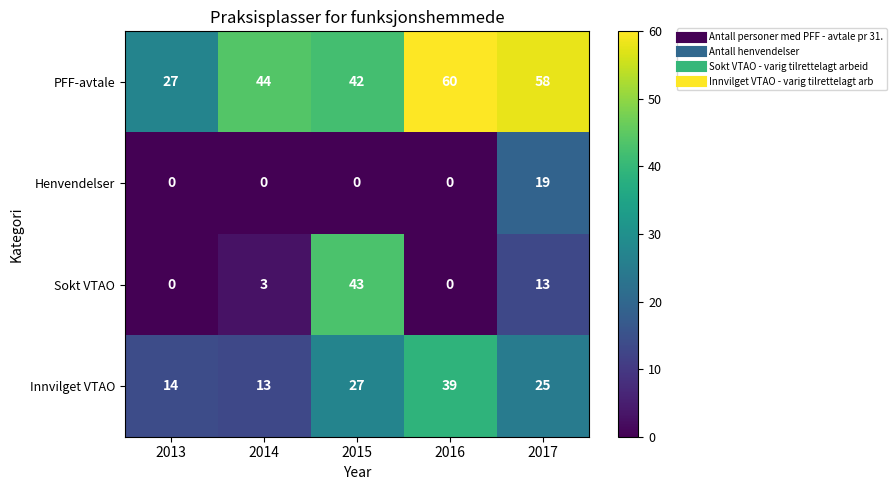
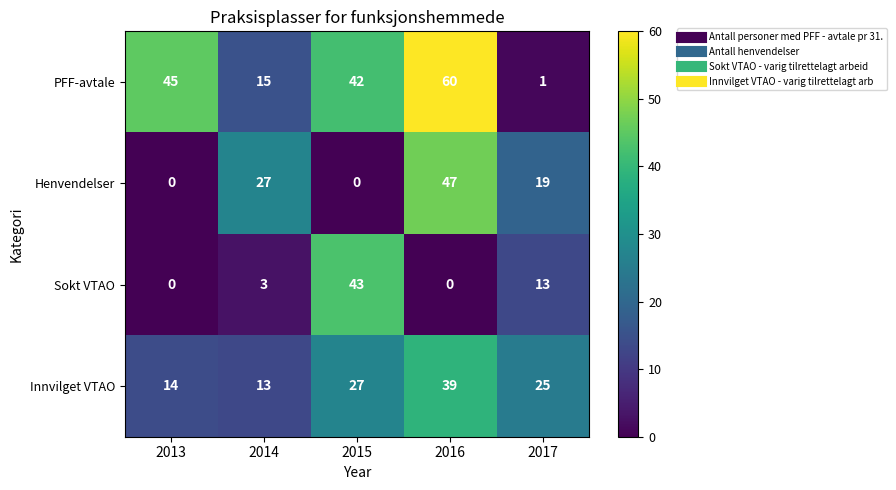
  {
    "PFF-avtale": {
-     "2013": 27,
-     "2014": 44,
+     "2013": 45,
+     "2014": 15,
      "2015": 42,
      "2016": 60,
-     "2017": 58
+     "2017": 1
    },
    "Henvendelser": {
      "2013": 0,
-     "2014": 0,
+     "2014": 27,
      "2015": 0,
-     "2016": 0,
+     "2016": 47,
      "2017": 19
    },
    "Sokt VTAO": {
      "2013": 0,
      "2014": 3,
      "2015": 43,
      "2016": 0,
      "2017": 13
    },
    "Innvilget VTAO": {
      "2013": 14,
      "2014": 13,
      "2015": 27,
      "2016": 39,
      "2017": 25
    }
  }
